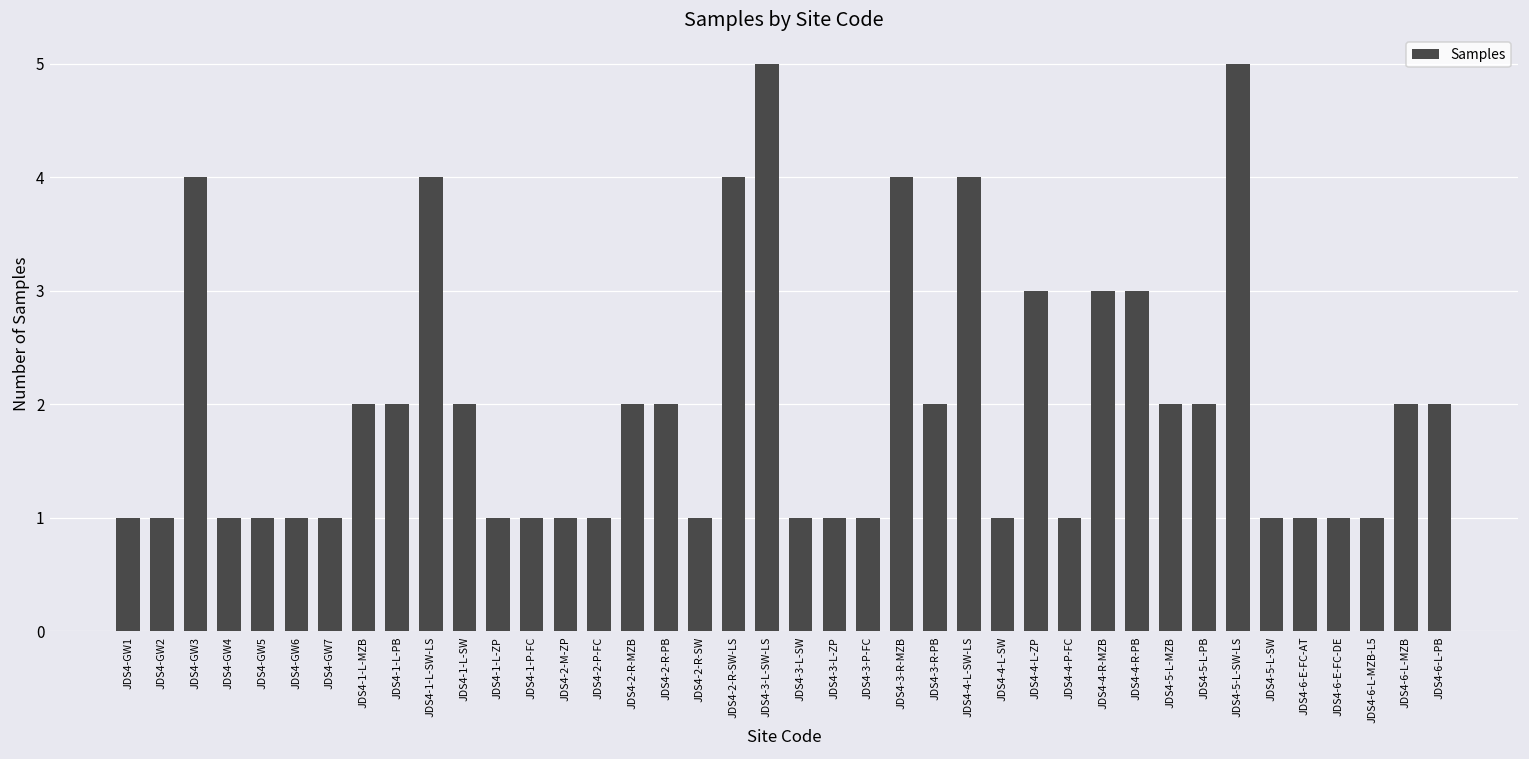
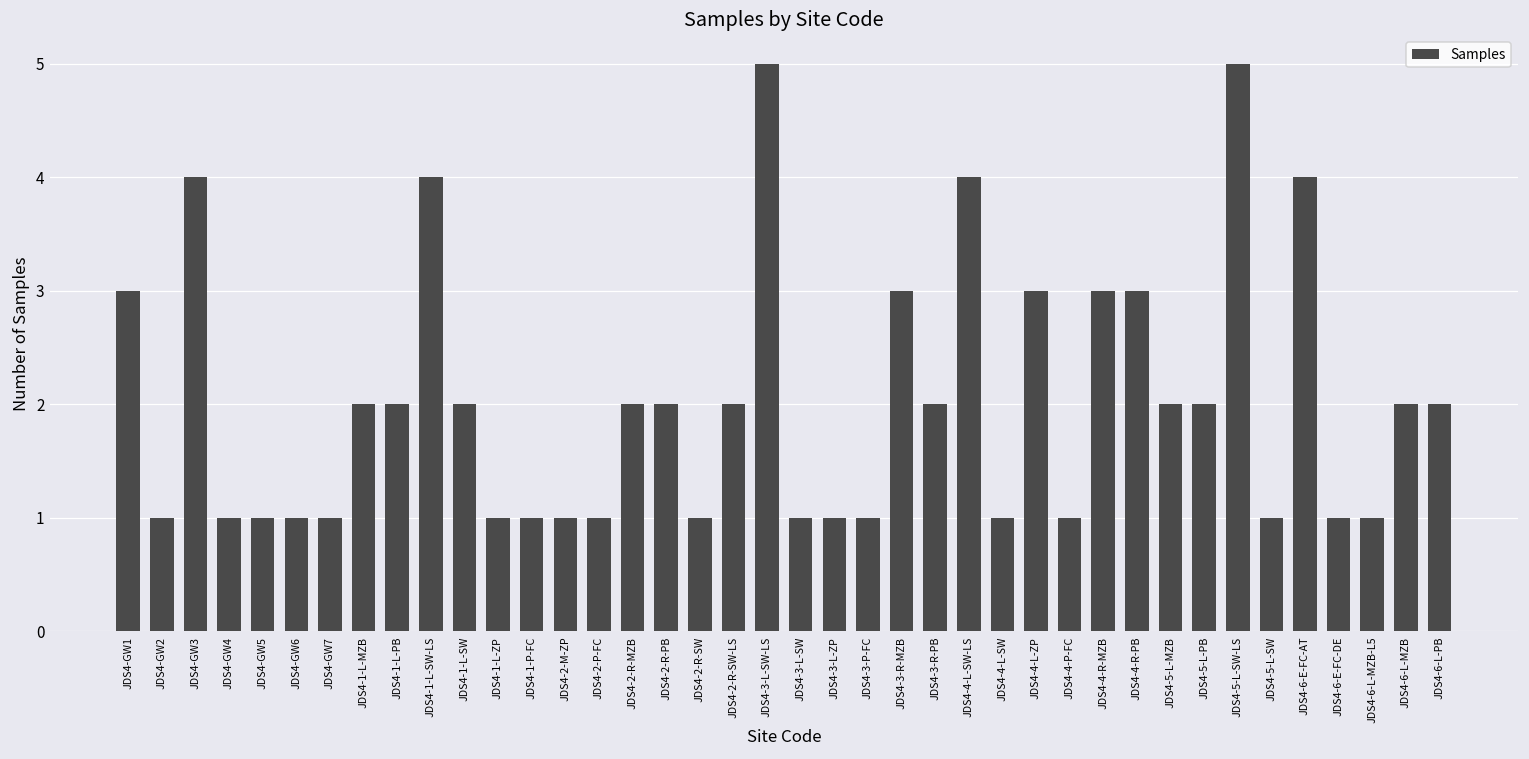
  {
-   "JDS4-GW1": 1,
+   "JDS4-GW1": 3,
    "JDS4-GW2": 1,
    "JDS4-GW3": 4,
    "JDS4-GW4": 1,
    "JDS4-GW5": 1,
    "JDS4-GW6": 1,
    "JDS4-GW7": 1,
    "JDS4-1-L-MZB": 2,
    "JDS4-1-L-PB": 2,
    "JDS4-1-L-SW-LS": 4,
    "JDS4-1-L-SW": 2,
    "JDS4-1-L-ZP": 1,
    "JDS4-1-P-FC": 1,
    "JDS4-2-M-ZP": 1,
    "JDS4-2-P-FC": 1,
    "JDS4-2-R-MZB": 2,
    "JDS4-2-R-PB": 2,
    "JDS4-2-R-SW": 1,
-   "JDS4-2-R-SW-LS": 4,
+   "JDS4-2-R-SW-LS": 2,
    "JDS4-3-L-SW-LS": 5,
    "JDS4-3-L-SW": 1,
    "JDS4-3-L-ZP": 1,
    "JDS4-3-P-FC": 1,
-   "JDS4-3-R-MZB": 4,
+   "JDS4-3-R-MZB": 3,
    "JDS4-3-R-PB": 2,
    "JDS4-4-L-SW-LS": 4,
    "JDS4-4-L-SW": 1,
    "JDS4-4-L-ZP": 3,
    "JDS4-4-P-FC": 1,
    "JDS4-4-R-MZB": 3,
    "JDS4-4-R-PB": 3,
    "JDS4-5-L-MZB": 2,
    "JDS4-5-L-PB": 2,
    "JDS4-5-L-SW-LS": 5,
    "JDS4-5-L-SW": 1,
-   "JDS4-6-E-FC-AT": 1,
+   "JDS4-6-E-FC-AT": 4,
    "JDS4-6-E-FC-DE": 1,
    "JDS4-6-L-MZB-L5": 1,
    "JDS4-6-L-MZB": 2,
    "JDS4-6-L-PB": 2
  }
